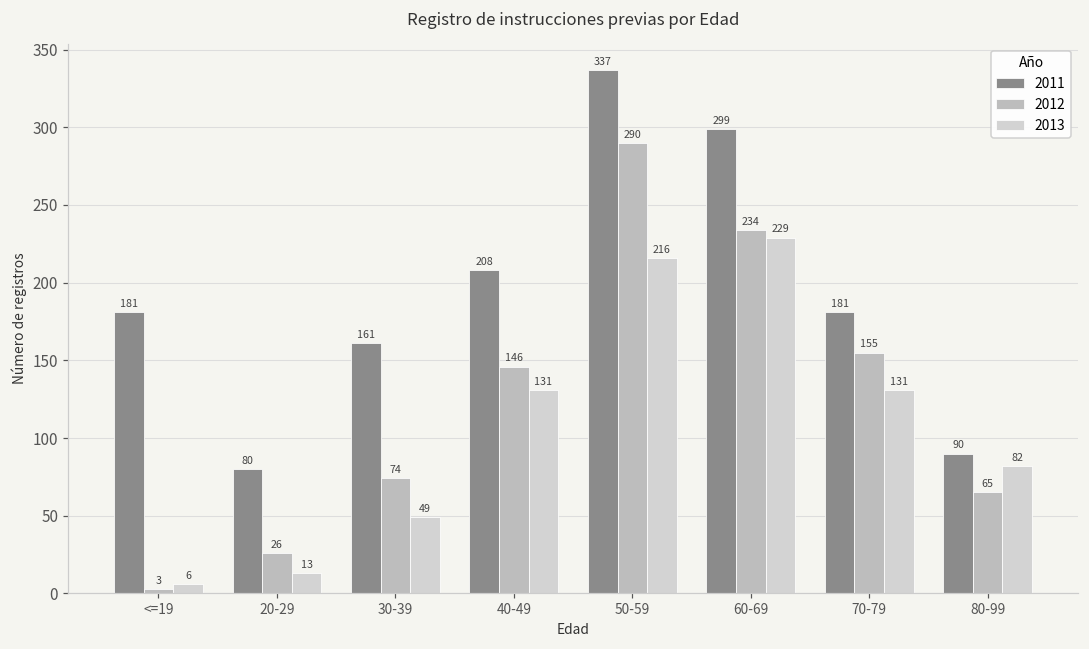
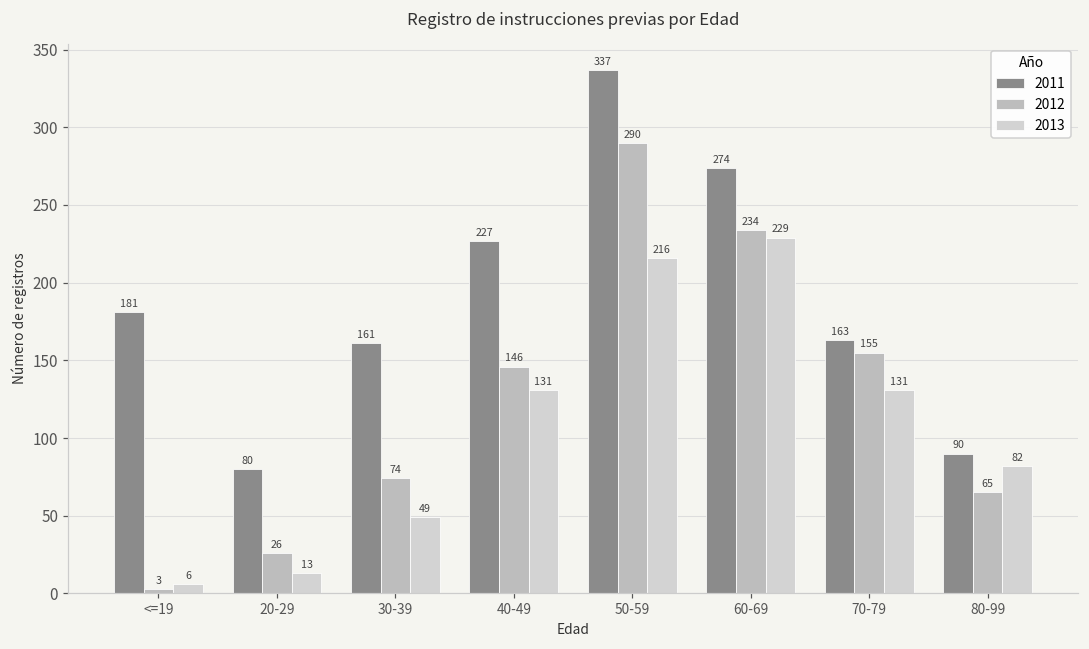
  {
    "2011": {
      "<=19": 181,
      "20-29": 80,
      "30-39": 161,
-     "40-49": 208,
+     "40-49": 227,
      "50-59": 337,
-     "60-69": 299,
-     "70-79": 181,
+     "60-69": 274,
+     "70-79": 163,
      "80-99": 90
    }
  }
